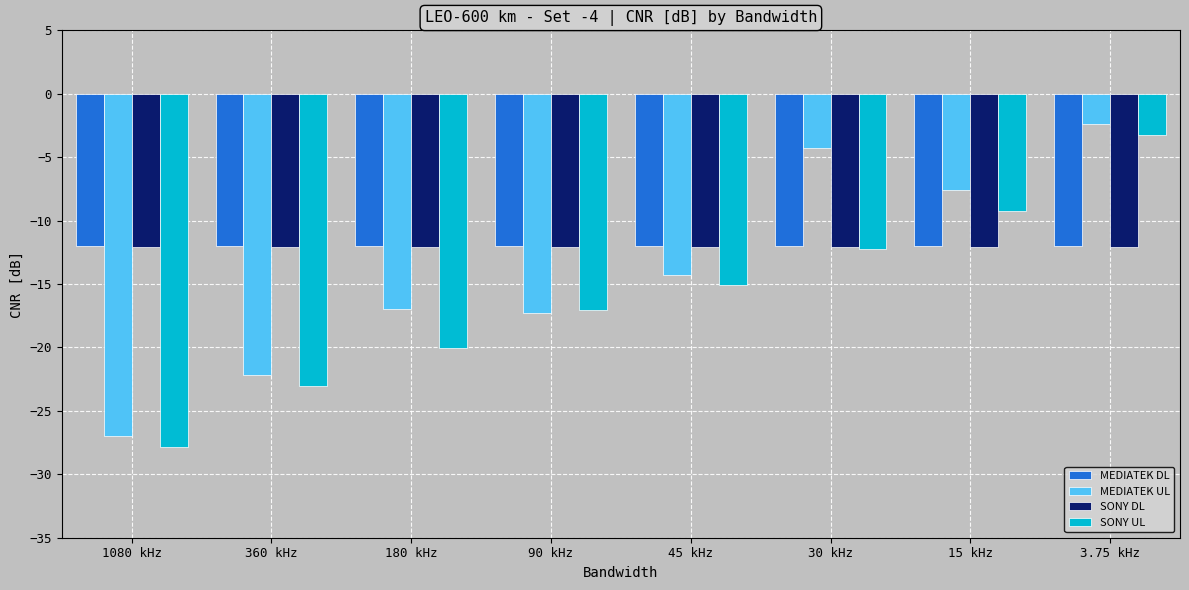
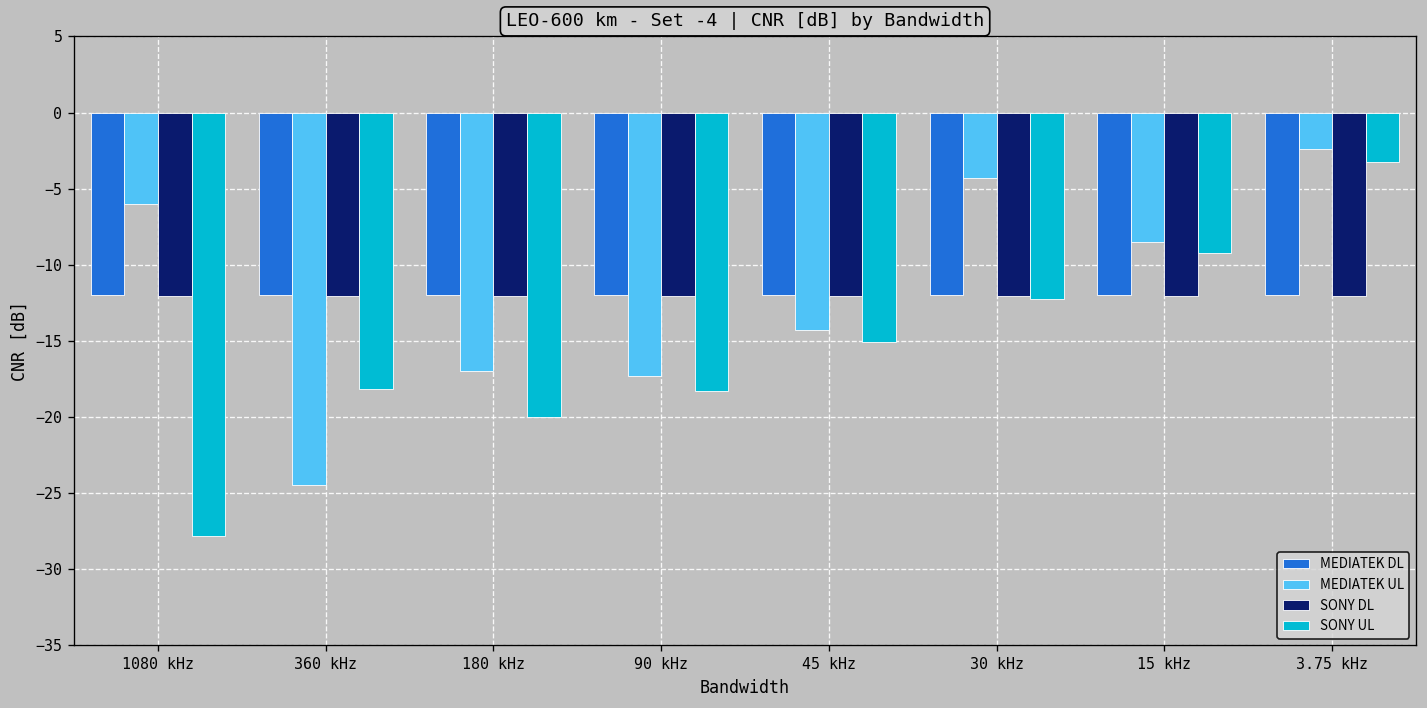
  {
    "MEDIATEK DL": {
      "1080 kHz": -12.0,
      "360 kHz": -12.0,
      "180 kHz": -12.0,
      "90 kHz": -12.0,
      "45 kHz": -12.0,
      "30 kHz": -12.0,
      "15 kHz": -12.0,
      "3.75 kHz": -12.0
    },
    "MEDIATEK UL": {
-     "1080 kHz": -27,
-     "360 kHz": -22.2,
+     "1080 kHz": -6,
+     "360 kHz": -24.5,
      "180 kHz": -17.0,
      "90 kHz": -17.3,
      "45 kHz": -14.3,
      "30 kHz": -4.3,
-     "15 kHz": -7.6,
+     "15 kHz": -8.5,
      "3.75 kHz": -2.4
    },
    "SONY DL": {
      "1080 kHz": -12.1,
      "360 kHz": -12.1,
      "180 kHz": -12.1,
      "90 kHz": -12.1,
      "45 kHz": -12.1,
      "30 kHz": -12.1,
      "15 kHz": -12.1,
      "3.75 kHz": -12.1
    },
    "SONY UL": {
      "1080 kHz": -27.8,
-     "360 kHz": -23.0,
+     "360 kHz": -18.1,
      "180 kHz": -20.0,
-     "90 kHz": -17.0,
+     "90 kHz": -18.3,
      "45 kHz": -15.1,
      "30 kHz": -12.3,
      "15 kHz": -9.2,
      "3.75 kHz": -3.2
    }
  }
